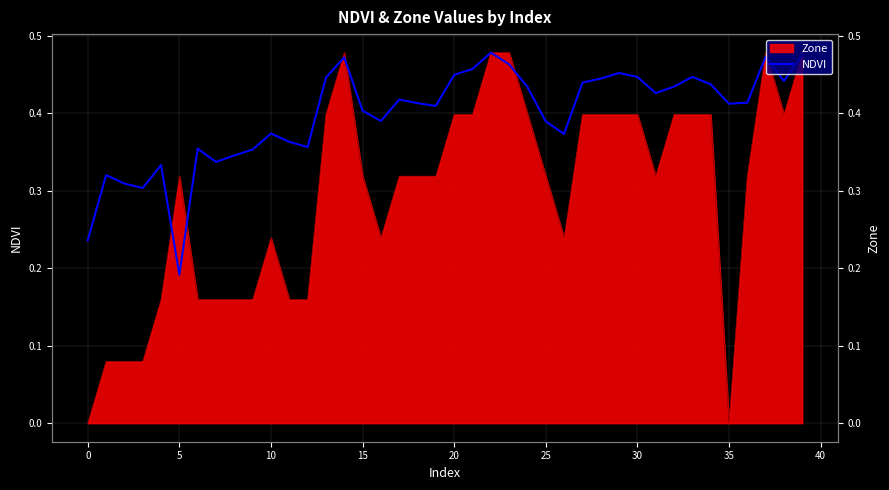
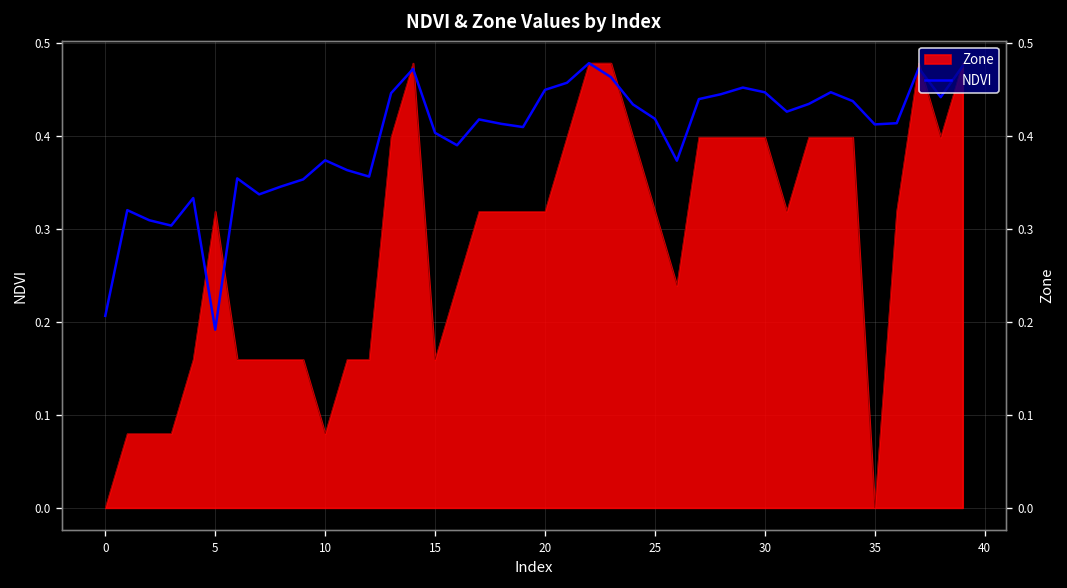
  {
    "Zone": {
      "0": 0.00,
      "5": 0.32,
-     "10": 0.24,
-     "15": 0.32,
-     "20": 0.40,
+     "10": 0.08,
+     "15": 0.16,
+     "20": 0.32,
      "25": 0.32,
      "30": 0.40,
      "35": 0.00
    },
    "NDVI": {
-     "0": 0.24,
+     "0": 0.21,
      "5": 0.19,
      "10": 0.37,
      "15": 0.40,
      "20": 0.45,
-     "25": 0.39,
+     "25": 0.42,
      "30": 0.45,
      "35": 0.41
    }
  }
